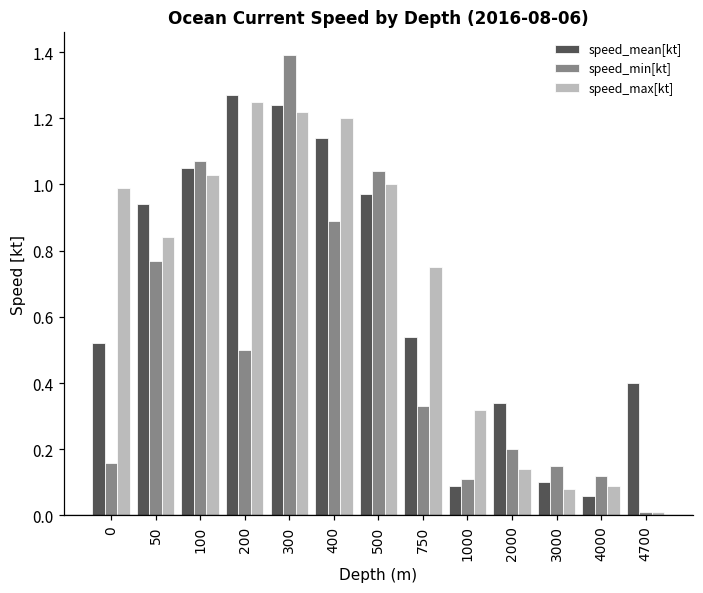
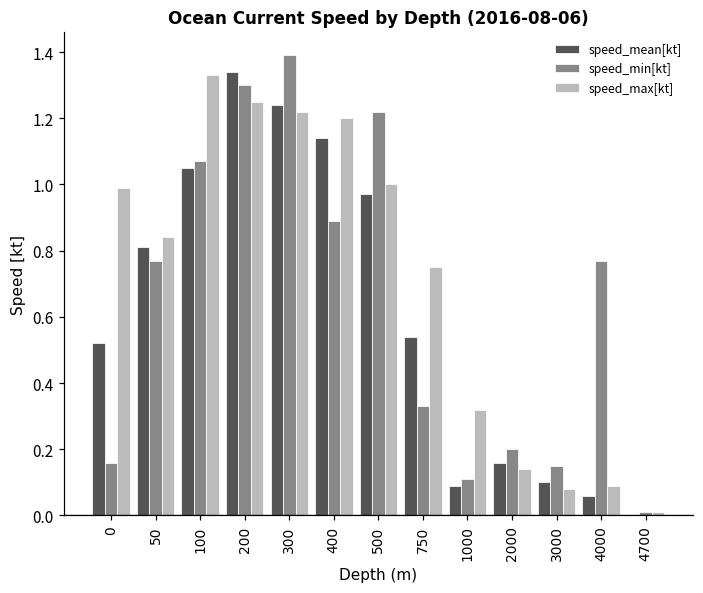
  {
    "speed_mean[kt]": {
      "0": 0.52,
-     "50": 0.94,
+     "50": 0.81,
      "100": 1.05,
-     "200": 1.27,
+     "200": 1.34,
      "300": 1.24,
      "400": 1.14,
      "500": 0.97,
      "750": 0.54,
      "1000": 0.09,
-     "2000": 0.34,
+     "2000": 0.16,
      "3000": 0.10,
      "4000": 0.06,
-     "4700": 0.4
+     "4700": 0.0
    },
    "speed_min[kt]": {
      "0": 0.16,
      "50": 0.77,
      "100": 1.07,
-     "200": 0.5,
+     "200": 1.3,
      "300": 1.39,
      "400": 0.89,
-     "500": 1.04,
+     "500": 1.22,
      "750": 0.33,
      "1000": 0.11,
      "2000": 0.20,
      "3000": 0.15,
-     "4000": 0.12,
+     "4000": 0.77,
      "4700": 0.01
    },
    "speed_max[kt]": {
      "0": 0.99,
      "50": 0.84,
-     "100": 1.03,
+     "100": 1.33,
      "200": 1.25,
      "300": 1.22,
      "400": 1.20,
      "500": 1.00,
      "750": 0.75,
      "1000": 0.32,
      "2000": 0.14,
      "3000": 0.08,
      "4000": 0.09,
      "4700": 0.01
    }
  }
